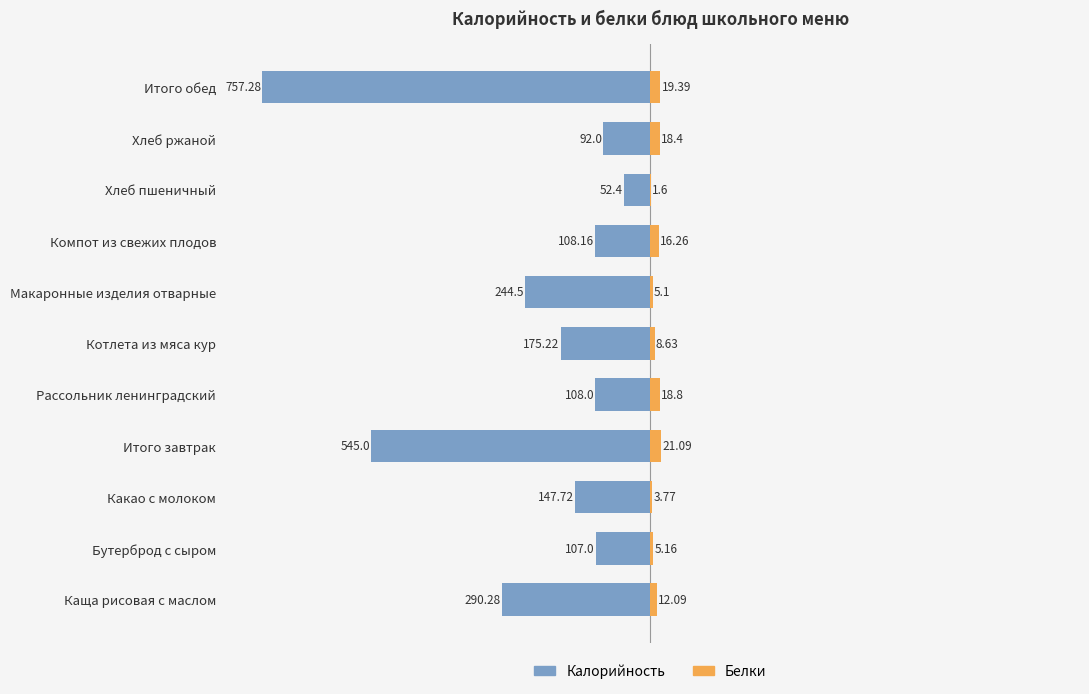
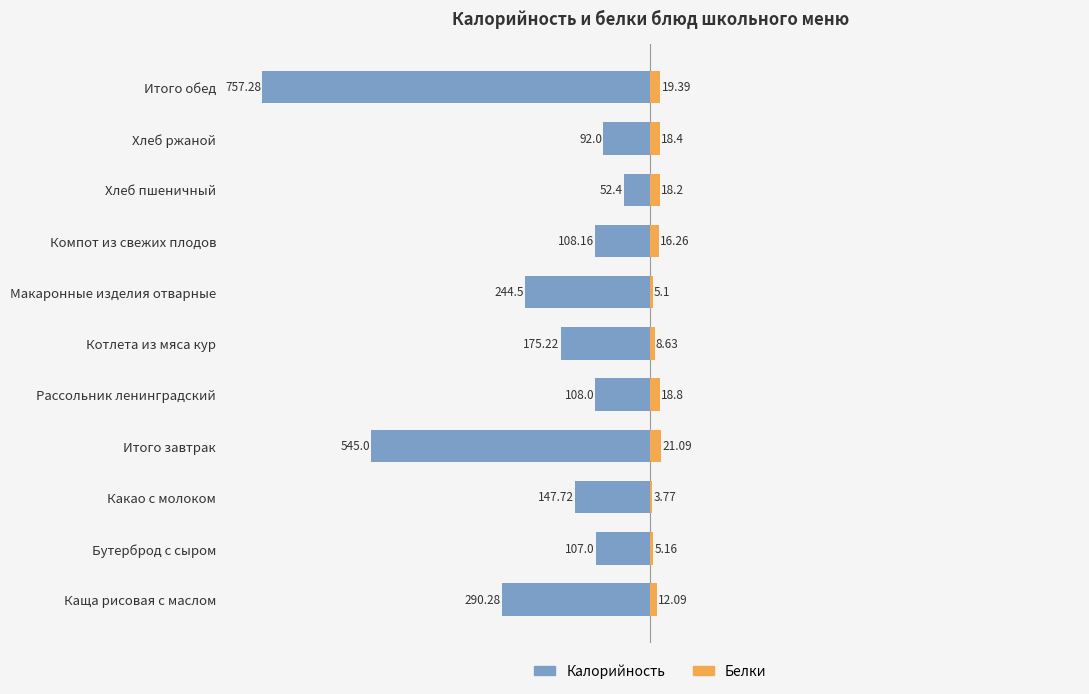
  {
    "Белки": {
      "Итого обед": 19.39,
      "Хлеб ржаной": 18.4,
-     "Хлеб пшеничный": 1.6,
+     "Хлеб пшеничный": 18.2,
      "Компот из свежих плодов": 16.26,
      "Макаронные изделия отварные": 5.1,
      "Котлета из мяса кур": 8.63,
      "Рассольник ленинградский": 18.8,
      "Итого завтрак": 21.09,
      "Какао с молоком": 3.77,
      "Бутерброд с сыром": 5.16,
      "Каща рисовая с маслом": 12.09
    }
  }
